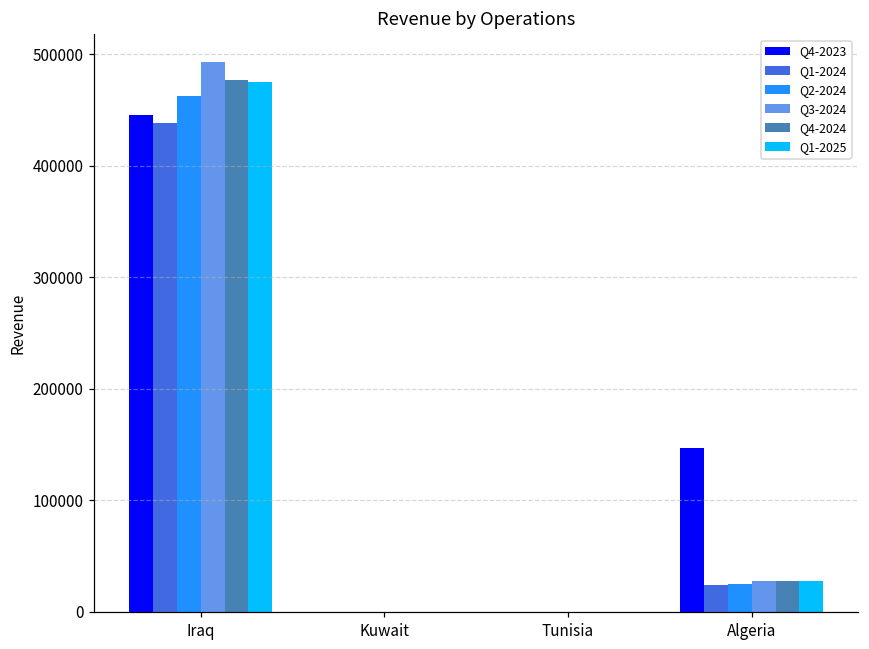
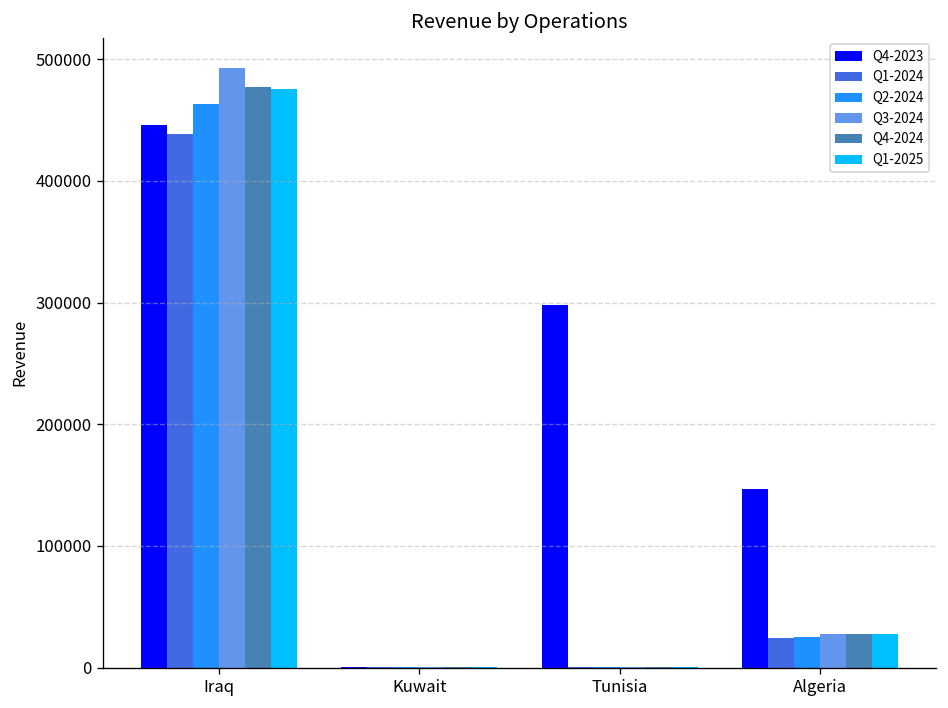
  {
    "Q4-2023": {
      "Iraq": 446000,
-     "Tunisia": 0,
+     "Tunisia": 298000,
      "Algeria": 147000
    }
  }
